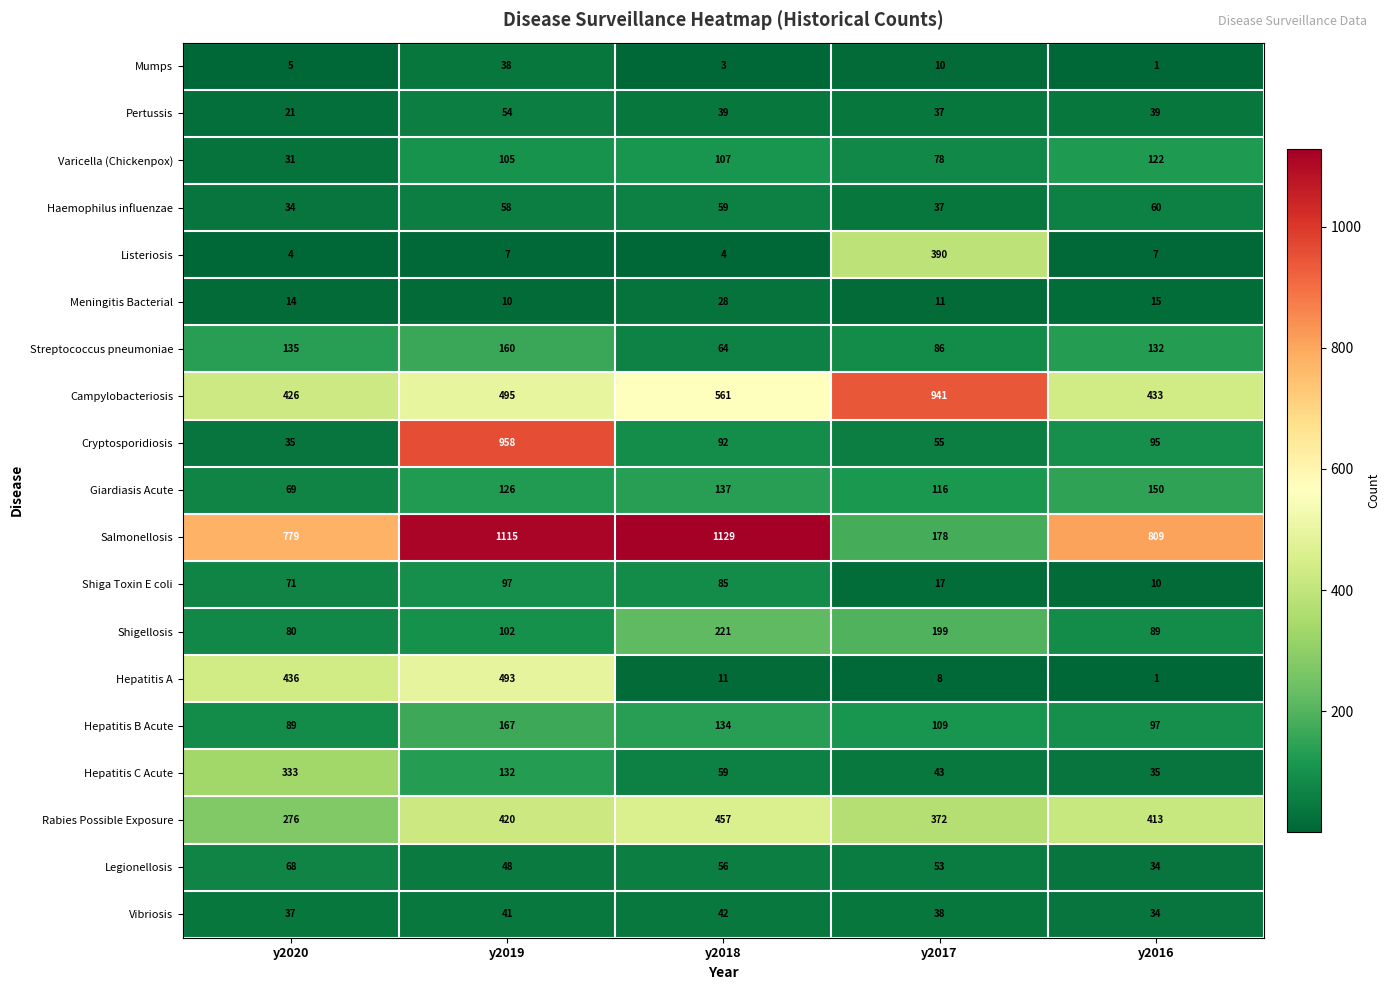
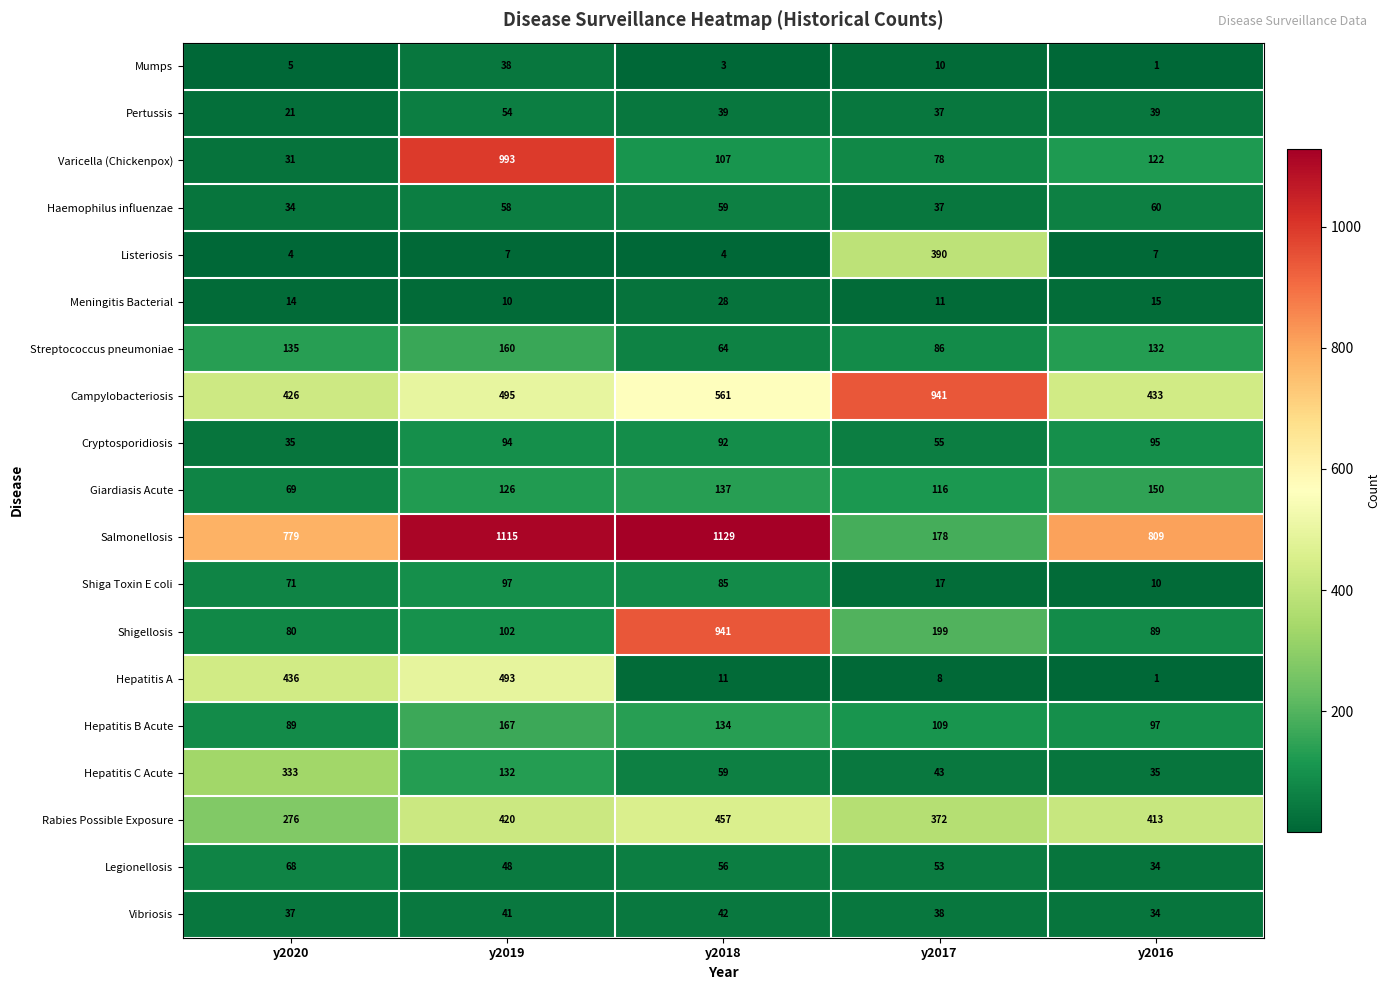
  {
    "Mumps": {
      "y2020": 5,
      "y2019": 38,
      "y2018": 3,
      "y2017": 10,
      "y2016": 1
    },
    "Pertussis": {
      "y2020": 21,
      "y2019": 54,
      "y2018": 39,
      "y2017": 37,
      "y2016": 39
    },
    "Varicella (Chickenpox)": {
      "y2020": 31,
-     "y2019": 105,
+     "y2019": 993,
      "y2018": 107,
      "y2017": 78,
      "y2016": 122
    },
    "Haemophilus influenzae": {
      "y2020": 34,
      "y2019": 58,
      "y2018": 59,
      "y2017": 37,
      "y2016": 60
    },
    "Listeriosis": {
      "y2020": 4,
      "y2019": 7,
      "y2018": 4,
      "y2017": 390,
      "y2016": 7
    },
    "Meningitis Bacterial": {
      "y2020": 14,
      "y2019": 10,
      "y2018": 28,
      "y2017": 11,
      "y2016": 15
    },
    "Streptococcus pneumoniae": {
      "y2020": 135,
      "y2019": 160,
      "y2018": 64,
      "y2017": 86,
      "y2016": 132
    },
    "Campylobacteriosis": {
      "y2020": 426,
      "y2019": 495,
      "y2018": 561,
      "y2017": 941,
      "y2016": 433
    },
    "Cryptosporidiosis": {
      "y2020": 35,
-     "y2019": 958,
+     "y2019": 94,
      "y2018": 92,
      "y2017": 55,
      "y2016": 95
    },
    "Giardiasis Acute": {
      "y2020": 69,
      "y2019": 126,
      "y2018": 137,
      "y2017": 116,
      "y2016": 150
    },
    "Salmonellosis": {
      "y2020": 779,
      "y2019": 1115,
      "y2018": 1129,
      "y2017": 178,
      "y2016": 809
    },
    "Shiga Toxin E coli": {
      "y2020": 71,
      "y2019": 97,
      "y2018": 85,
      "y2017": 17,
      "y2016": 10
    },
    "Shigellosis": {
      "y2020": 80,
      "y2019": 102,
-     "y2018": 221,
+     "y2018": 941,
      "y2017": 199,
      "y2016": 89
    },
    "Hepatitis A": {
      "y2020": 436,
      "y2019": 493,
      "y2018": 11,
      "y2017": 8,
      "y2016": 1
    },
    "Hepatitis B Acute": {
      "y2020": 89,
      "y2019": 167,
      "y2018": 134,
      "y2017": 109,
      "y2016": 97
    },
    "Hepatitis C Acute": {
      "y2020": 333,
      "y2019": 132,
      "y2018": 59,
      "y2017": 43,
      "y2016": 35
    },
    "Rabies Possible Exposure": {
      "y2020": 276,
      "y2019": 420,
      "y2018": 457,
      "y2017": 372,
      "y2016": 413
    },
    "Legionellosis": {
      "y2020": 68,
      "y2019": 48,
      "y2018": 56,
      "y2017": 53,
      "y2016": 34
    },
    "Vibriosis": {
      "y2020": 37,
      "y2019": 41,
      "y2018": 42,
      "y2017": 38,
      "y2016": 34
    }
  }
